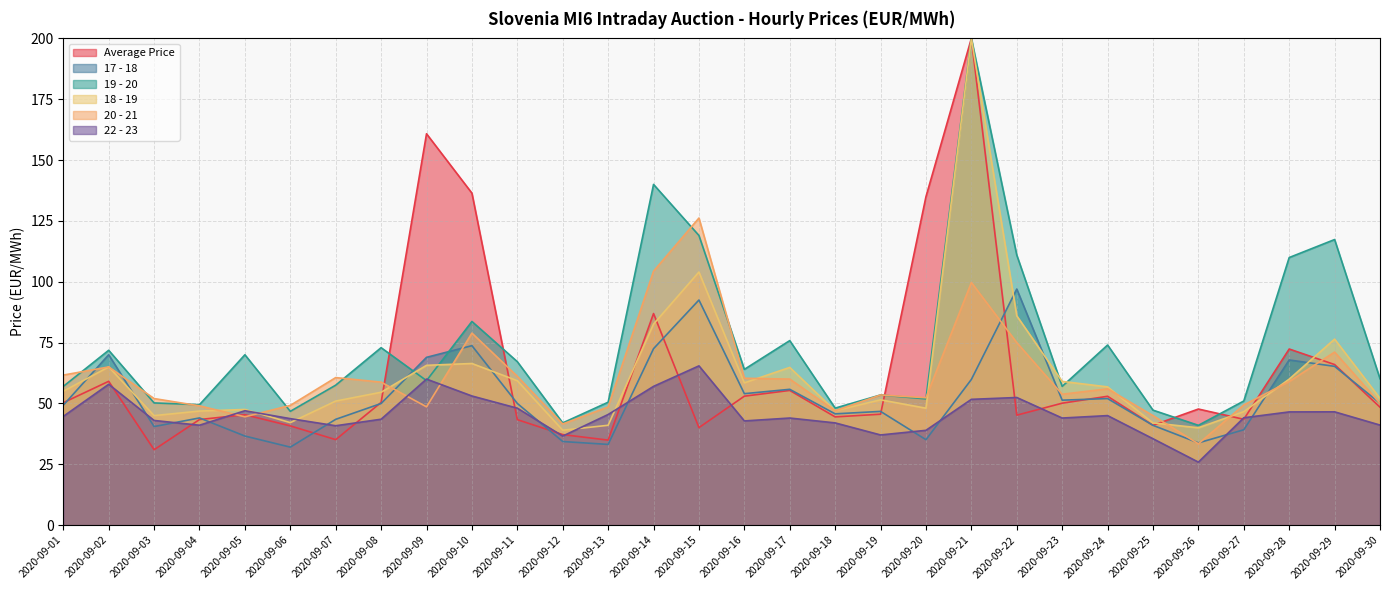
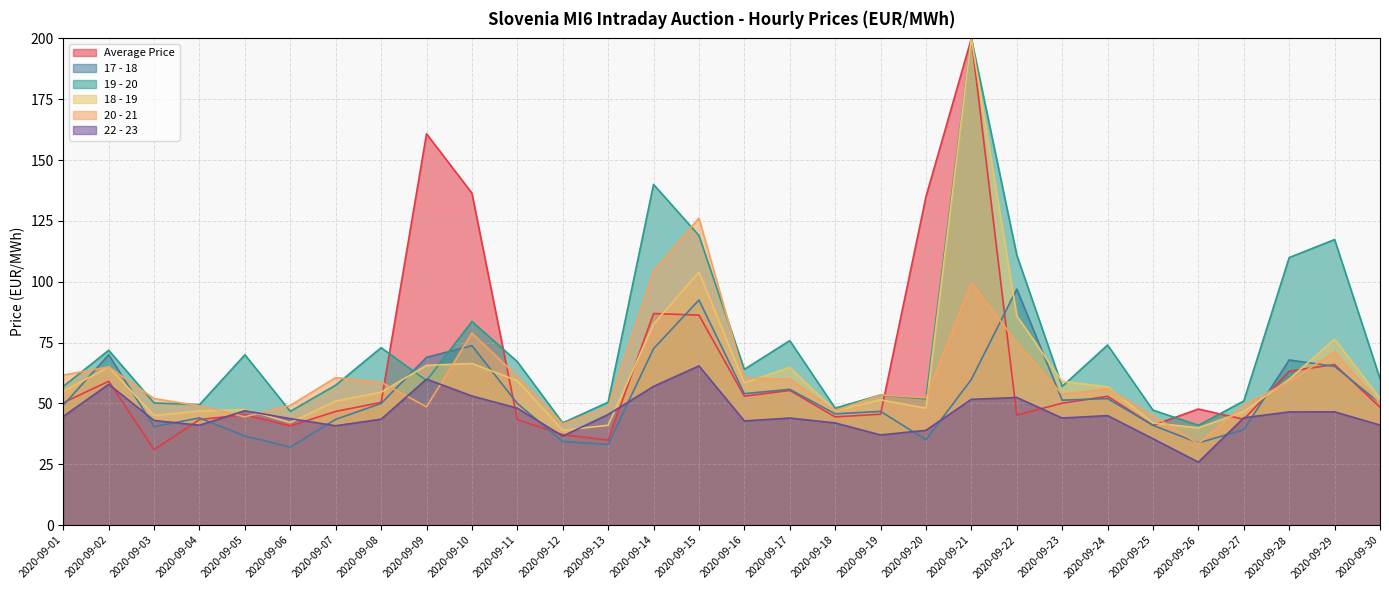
  {
    "Average Price": {
      "2020-09-01": 50,
      "2020-09-02": 59,
      "2020-09-03": 31,
      "2020-09-06": 41,
-     "2020-09-07": 35,
+     "2020-09-07": 47,
      "2020-09-09": 161,
      "2020-09-10": 136,
      "2020-09-11": 43,
      "2020-09-13": 35,
      "2020-09-14": 87,
-     "2020-09-15": 40,
+     "2020-09-15": 86,
      "2020-09-18": 44,
      "2020-09-19": 46,
      "2020-09-20": 135,
      "2020-09-22": 45,
      "2020-09-23": 50,
      "2020-09-26": 48,
-     "2020-09-28": 72,
+     "2020-09-28": 63,
      "2020-09-30": 48
    }
  }
